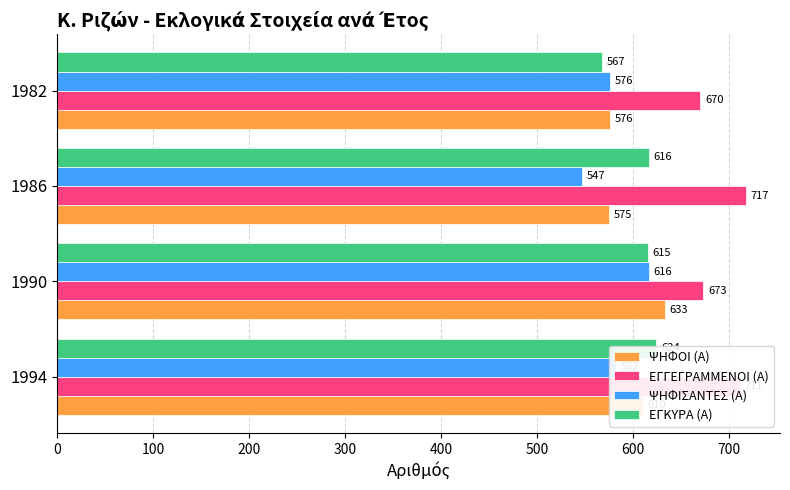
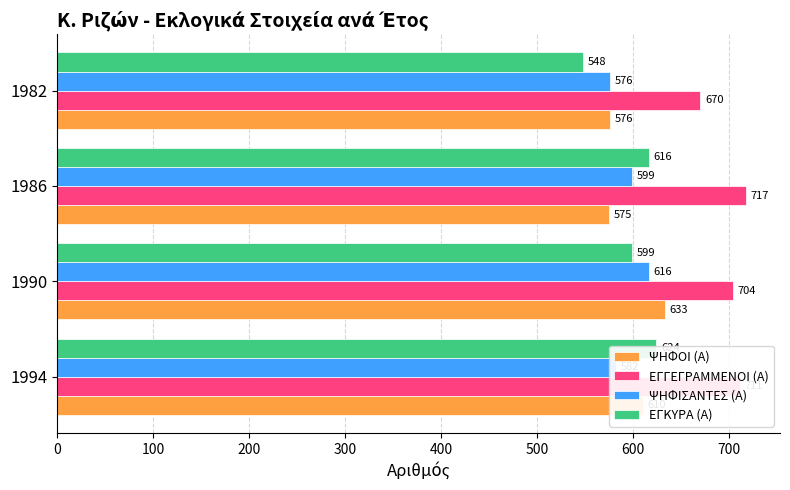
  {
    "ΨΗΦΟΙ (Α)": {
      "1982": 576,
      "1986": 575,
      "1990": 633
    },
    "ΕΓΓΕΓΡΑΜΜΕΝΟΙ (Α)": {
      "1982": 670,
      "1986": 717,
-     "1990": 673
+     "1990": 704
    },
    "ΨΗΦΙΣΑΝΤΕΣ (Α)": {
      "1982": 576,
-     "1986": 547,
+     "1986": 599,
      "1990": 616
    },
    "ΕΓΚΥΡΑ (Α)": {
-     "1982": 567,
+     "1982": 548,
      "1986": 616,
-     "1990": 615
+     "1990": 599
    }
  }
